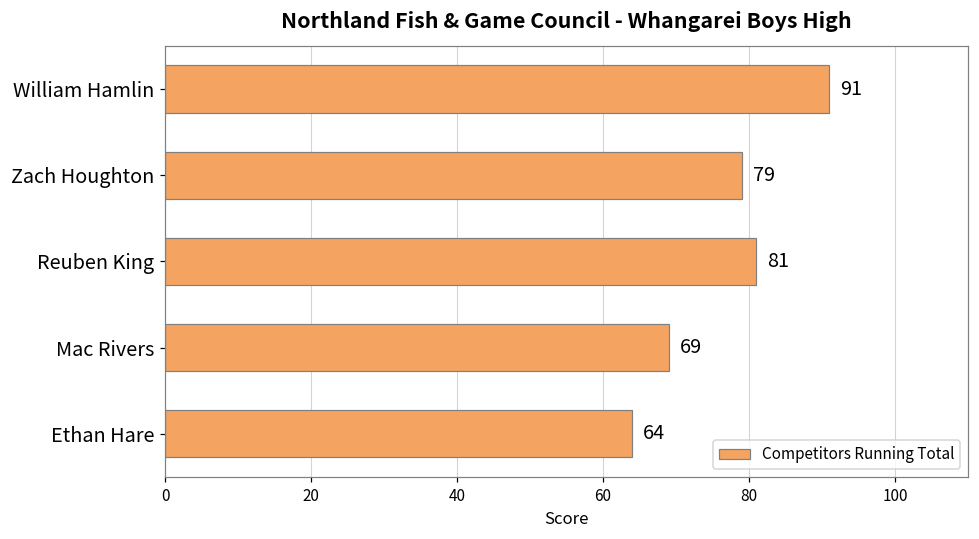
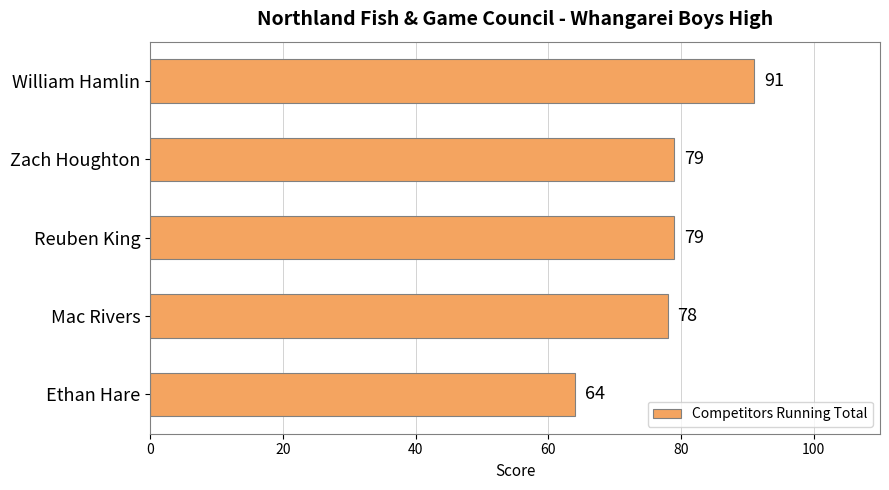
  {
    "William Hamlin": 91,
    "Zach Houghton": 79,
-   "Reuben King": 81,
-   "Mac Rivers": 69,
+   "Reuben King": 79,
+   "Mac Rivers": 78,
    "Ethan Hare": 64
  }
